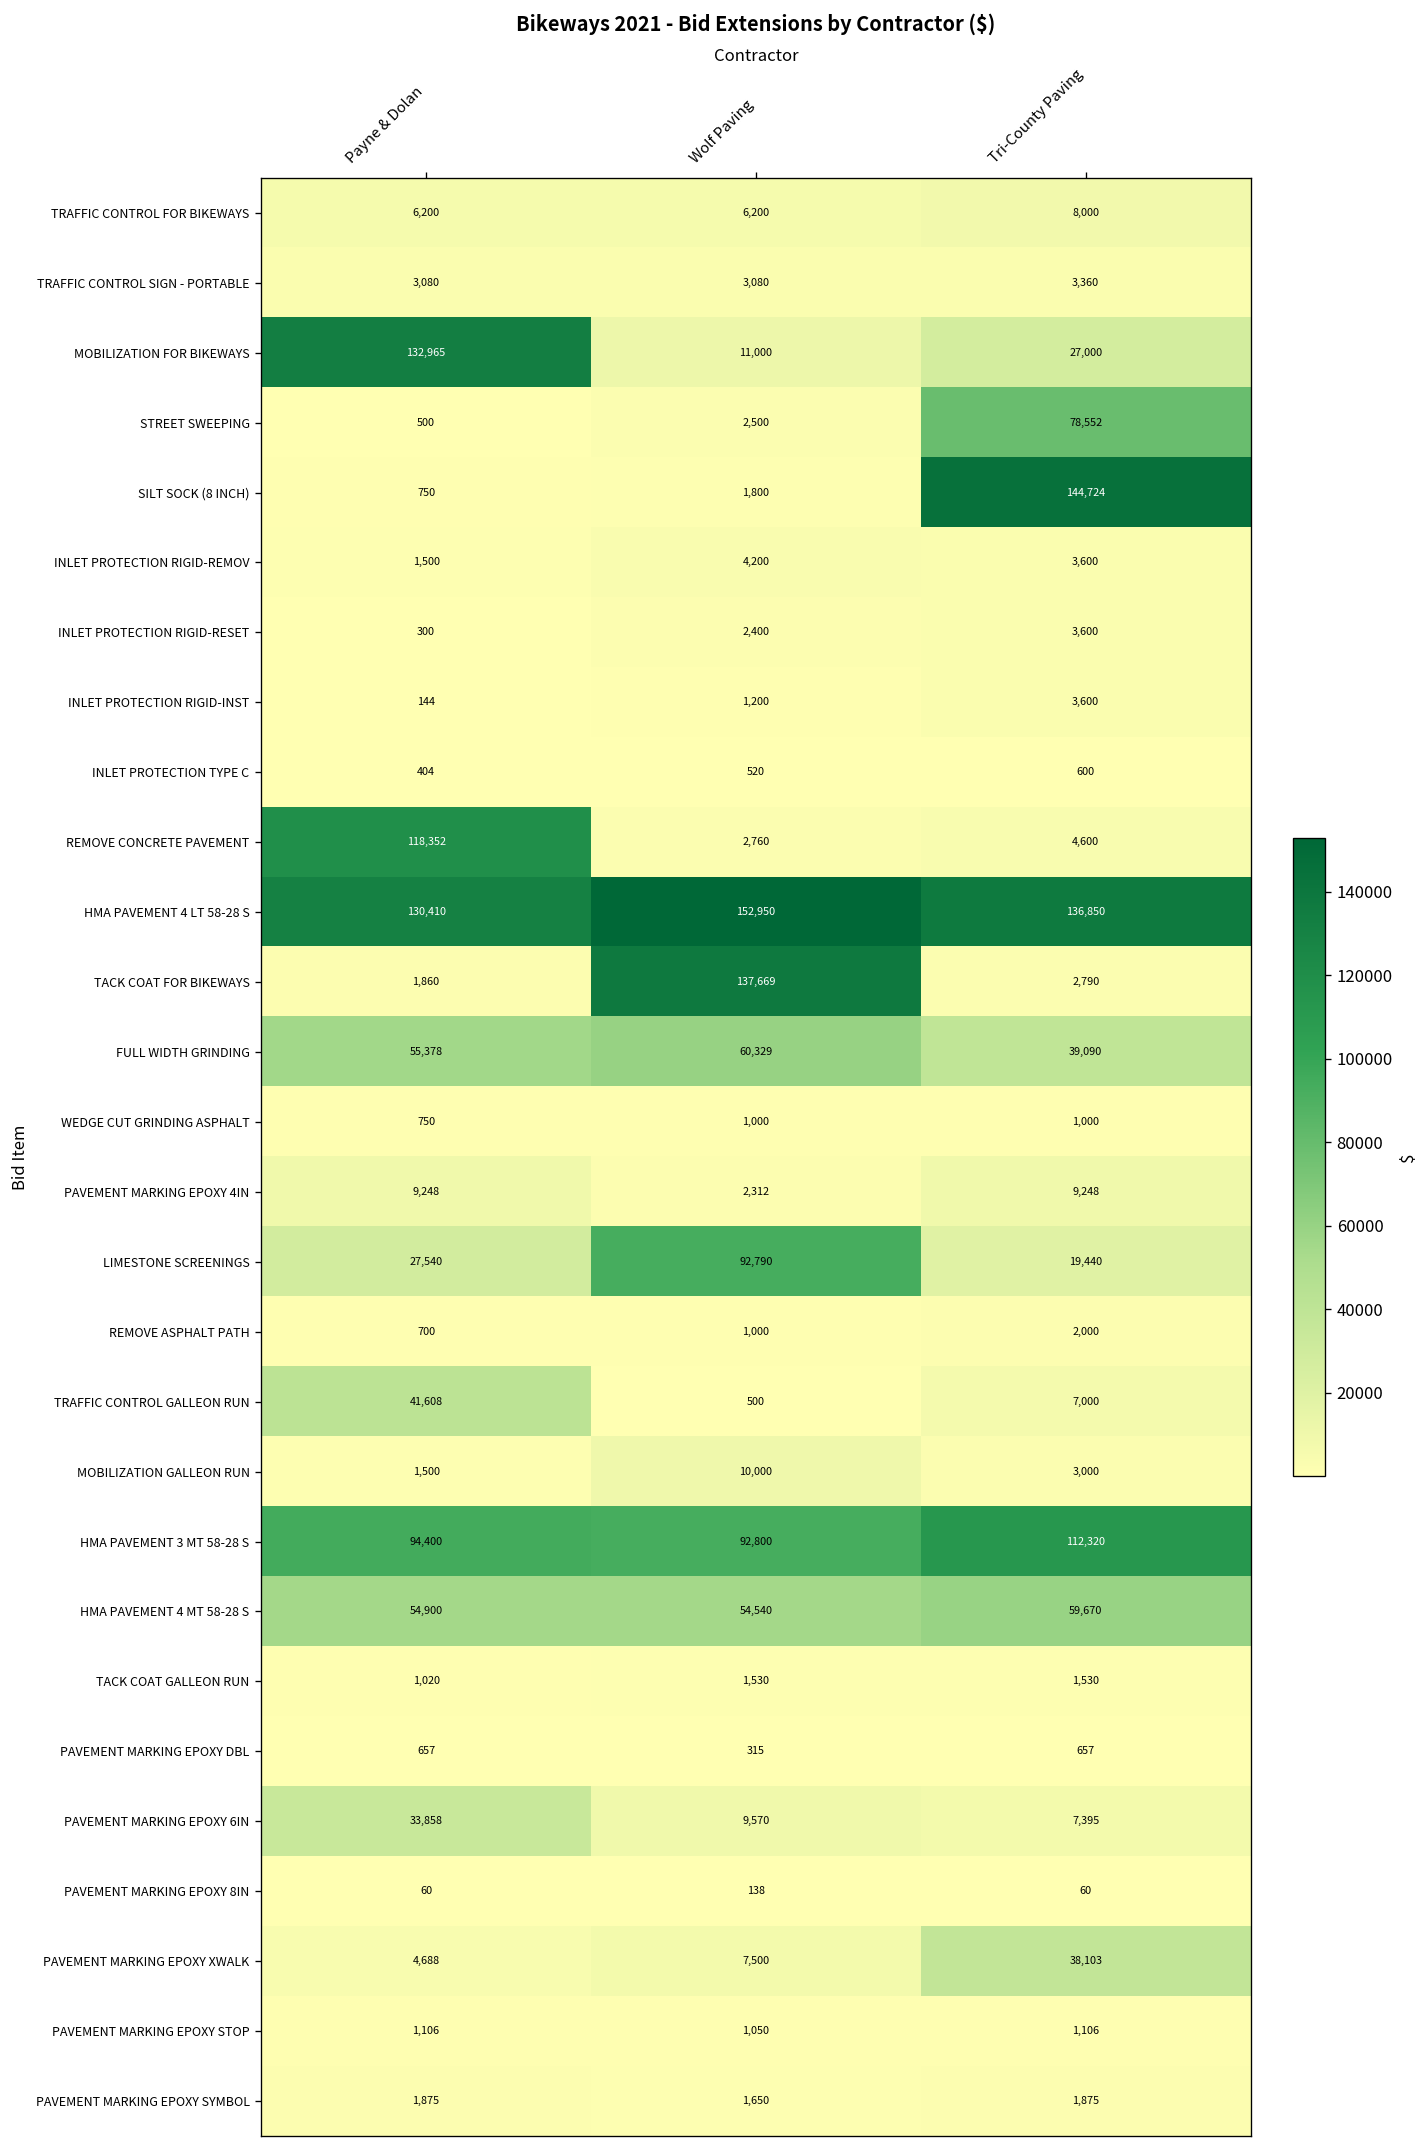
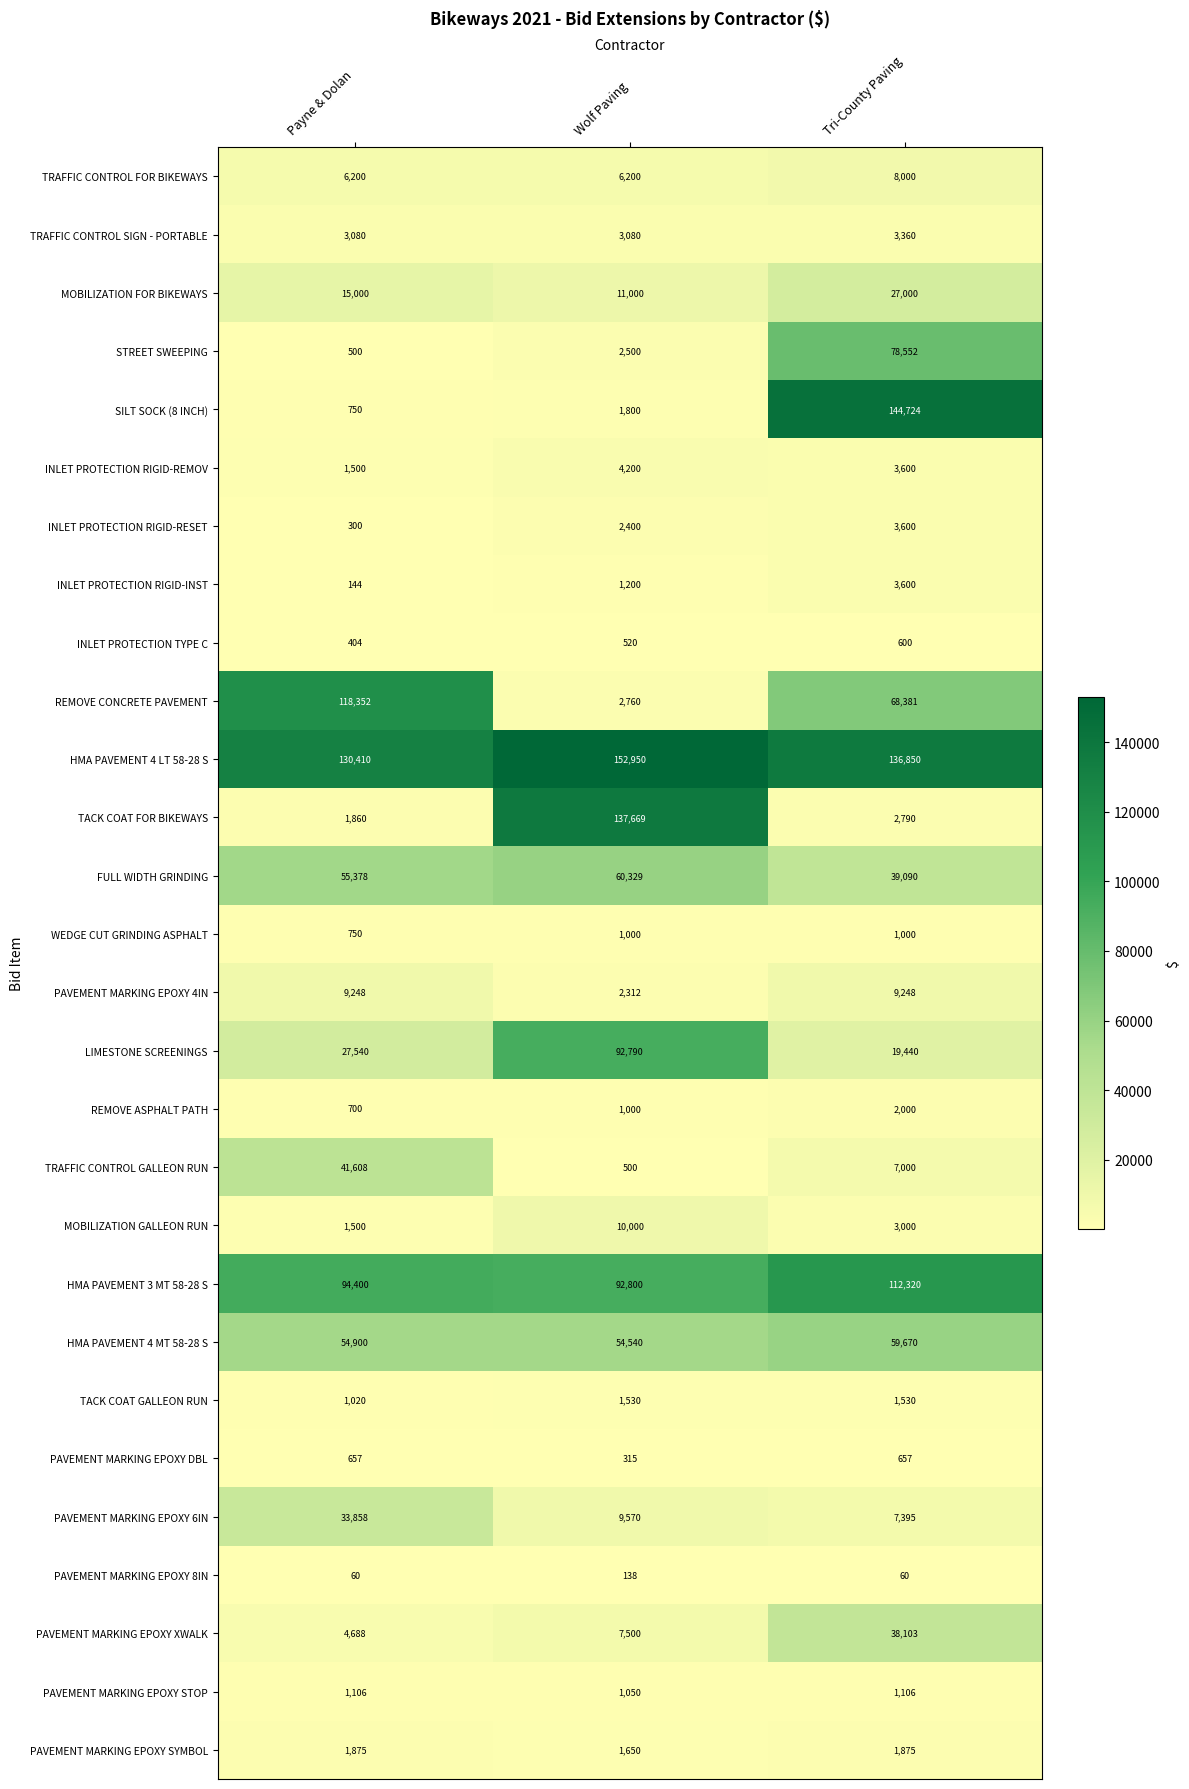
  {
    "TRAFFIC CONTROL FOR BIKEWAYS": {
      "Payne & Dolan": "6,200",
      "Wolf Paving": "6,200",
      "Tri-County Paving": "8,000"
    },
    "TRAFFIC CONTROL SIGN - PORTABLE": {
      "Payne & Dolan": "3,080",
      "Wolf Paving": "3,080",
      "Tri-County Paving": "3,360"
    },
    "MOBILIZATION FOR BIKEWAYS": {
-     "Payne & Dolan": "132,965",
+     "Payne & Dolan": "15,000",
      "Wolf Paving": "11,000",
      "Tri-County Paving": "27,000"
    },
    "STREET SWEEPING": {
      "Payne & Dolan": "500",
      "Wolf Paving": "2,500",
      "Tri-County Paving": "78,552"
    },
    "SILT SOCK (8 INCH)": {
      "Payne & Dolan": "750",
      "Wolf Paving": "1,800",
      "Tri-County Paving": "144,724"
    },
    "INLET PROTECTION RIGID-REMOV": {
      "Payne & Dolan": "1,500",
      "Wolf Paving": "4,200",
      "Tri-County Paving": "3,600"
    },
    "INLET PROTECTION RIGID-RESET": {
      "Payne & Dolan": "300",
      "Wolf Paving": "2,400",
      "Tri-County Paving": "3,600"
    },
    "INLET PROTECTION RIGID-INST": {
      "Payne & Dolan": "144",
      "Wolf Paving": "1,200",
      "Tri-County Paving": "3,600"
    },
    "INLET PROTECTION TYPE C": {
      "Payne & Dolan": "404",
      "Wolf Paving": "520",
      "Tri-County Paving": "600"
    },
    "REMOVE CONCRETE PAVEMENT": {
      "Payne & Dolan": "118,352",
      "Wolf Paving": "2,760",
-     "Tri-County Paving": "4,600"
+     "Tri-County Paving": "68,381"
    },
    "HMA PAVEMENT 4 LT 58-28 S": {
      "Payne & Dolan": "130,410",
      "Wolf Paving": "152,950",
      "Tri-County Paving": "136,850"
    },
    "TACK COAT FOR BIKEWAYS": {
      "Payne & Dolan": "1,860",
      "Wolf Paving": "137,669",
      "Tri-County Paving": "2,790"
    },
    "FULL WIDTH GRINDING": {
      "Payne & Dolan": "55,378",
      "Wolf Paving": "60,329",
      "Tri-County Paving": "39,090"
    },
    "WEDGE CUT GRINDING ASPHALT": {
      "Payne & Dolan": "750",
      "Wolf Paving": "1,000",
      "Tri-County Paving": "1,000"
    },
    "PAVEMENT MARKING EPOXY 4IN": {
      "Payne & Dolan": "9,248",
      "Wolf Paving": "2,312",
      "Tri-County Paving": "9,248"
    },
    "LIMESTONE SCREENINGS": {
      "Payne & Dolan": "27,540",
      "Wolf Paving": "92,790",
      "Tri-County Paving": "19,440"
    },
    "REMOVE ASPHALT PATH": {
      "Payne & Dolan": "700",
      "Wolf Paving": "1,000",
      "Tri-County Paving": "2,000"
    },
    "TRAFFIC CONTROL GALLEON RUN": {
      "Payne & Dolan": "41,608",
      "Wolf Paving": "500",
      "Tri-County Paving": "7,000"
    },
    "MOBILIZATION GALLEON RUN": {
      "Payne & Dolan": "1,500",
      "Wolf Paving": "10,000",
      "Tri-County Paving": "3,000"
    },
    "HMA PAVEMENT 3 MT 58-28 S": {
      "Payne & Dolan": "94,400",
      "Wolf Paving": "92,800",
      "Tri-County Paving": "112,320"
    },
    "HMA PAVEMENT 4 MT 58-28 S": {
      "Payne & Dolan": "54,900",
      "Wolf Paving": "54,540",
      "Tri-County Paving": "59,670"
    },
    "TACK COAT GALLEON RUN": {
      "Payne & Dolan": "1,020",
      "Wolf Paving": "1,530",
      "Tri-County Paving": "1,530"
    },
    "PAVEMENT MARKING EPOXY DBL": {
      "Payne & Dolan": "657",
      "Wolf Paving": "315",
      "Tri-County Paving": "657"
    },
    "PAVEMENT MARKING EPOXY 6IN": {
      "Payne & Dolan": "33,858",
      "Wolf Paving": "9,570",
      "Tri-County Paving": "7,395"
    },
    "PAVEMENT MARKING EPOXY 8IN": {
      "Payne & Dolan": "60",
      "Wolf Paving": "138",
      "Tri-County Paving": "60"
    },
    "PAVEMENT MARKING EPOXY XWALK": {
      "Payne & Dolan": "4,688",
      "Wolf Paving": "7,500",
      "Tri-County Paving": "38,103"
    },
    "PAVEMENT MARKING EPOXY STOP": {
      "Payne & Dolan": "1,106",
      "Wolf Paving": "1,050",
      "Tri-County Paving": "1,106"
    },
    "PAVEMENT MARKING EPOXY SYMBOL": {
      "Payne & Dolan": "1,875",
      "Wolf Paving": "1,650",
      "Tri-County Paving": "1,875"
    }
  }
